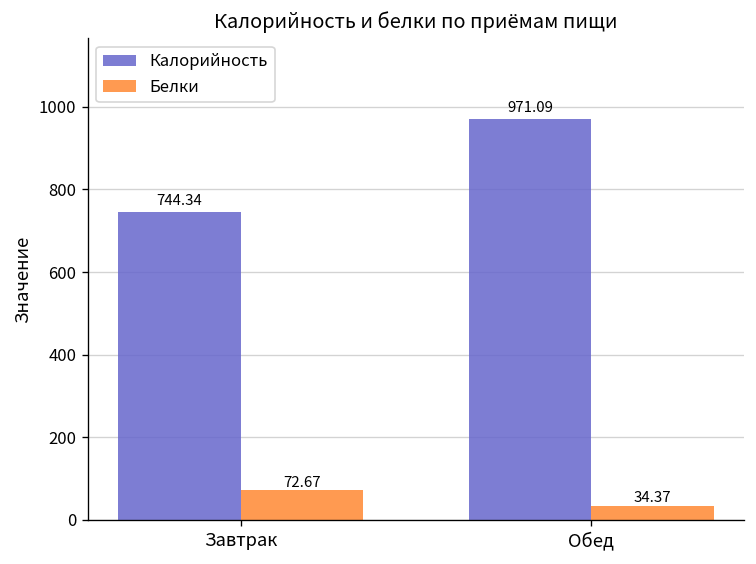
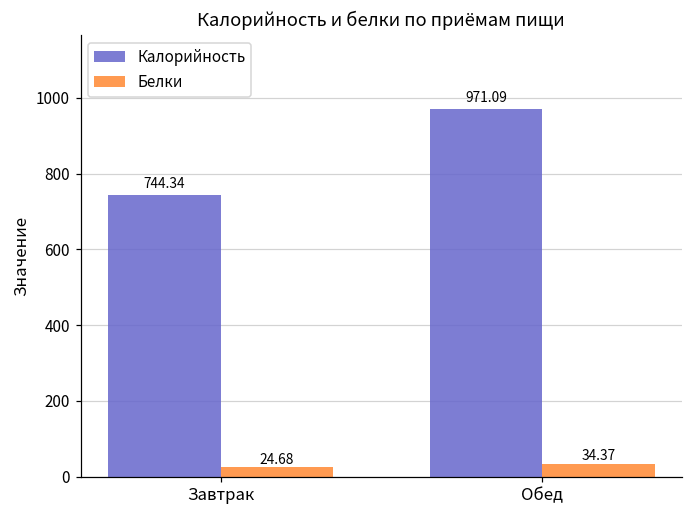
  {
    "Калорийность": {
      "Завтрак": 744.34,
      "Обед": 971.09
    },
    "Белки": {
-     "Завтрак": 72.67,
+     "Завтрак": 24.68,
      "Обед": 34.37
    }
  }
